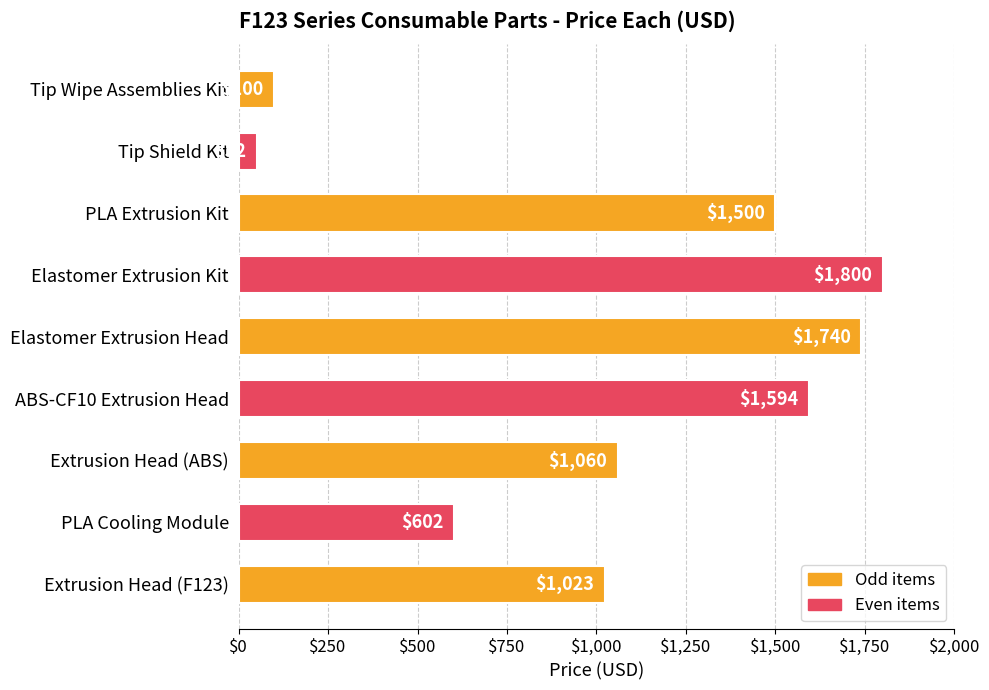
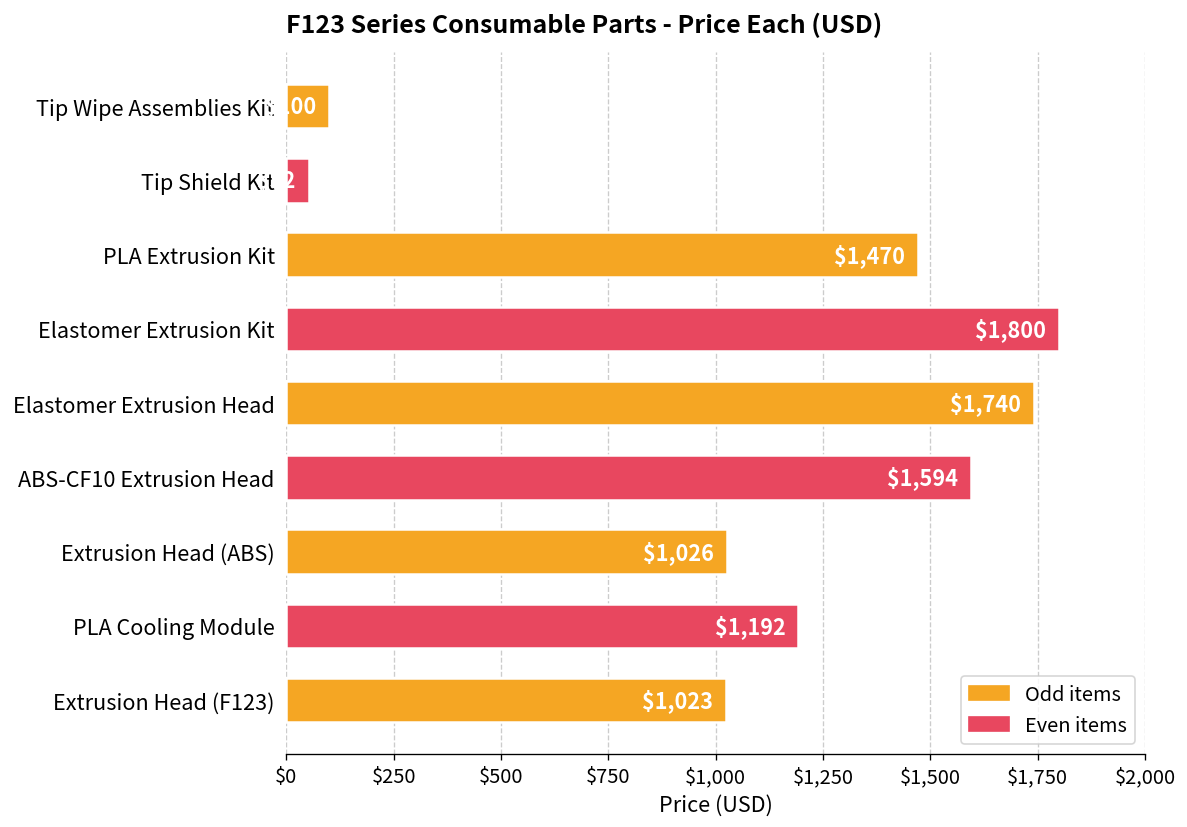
  {
    "Tip Wipe Assemblies Kit": "$100",
-   "PLA Extrusion Kit": "$1,500",
+   "PLA Extrusion Kit": "$1,470",
    "Elastomer Extrusion Kit": "$1,800",
    "Elastomer Extrusion Head": "$1,740",
    "ABS-CF10 Extrusion Head": "$1,594",
-   "Extrusion Head (ABS)": "$1,060",
-   "PLA Cooling Module": "$602",
+   "Extrusion Head (ABS)": "$1,026",
+   "PLA Cooling Module": "$1,192",
    "Extrusion Head (F123)": "$1,023"
  }
